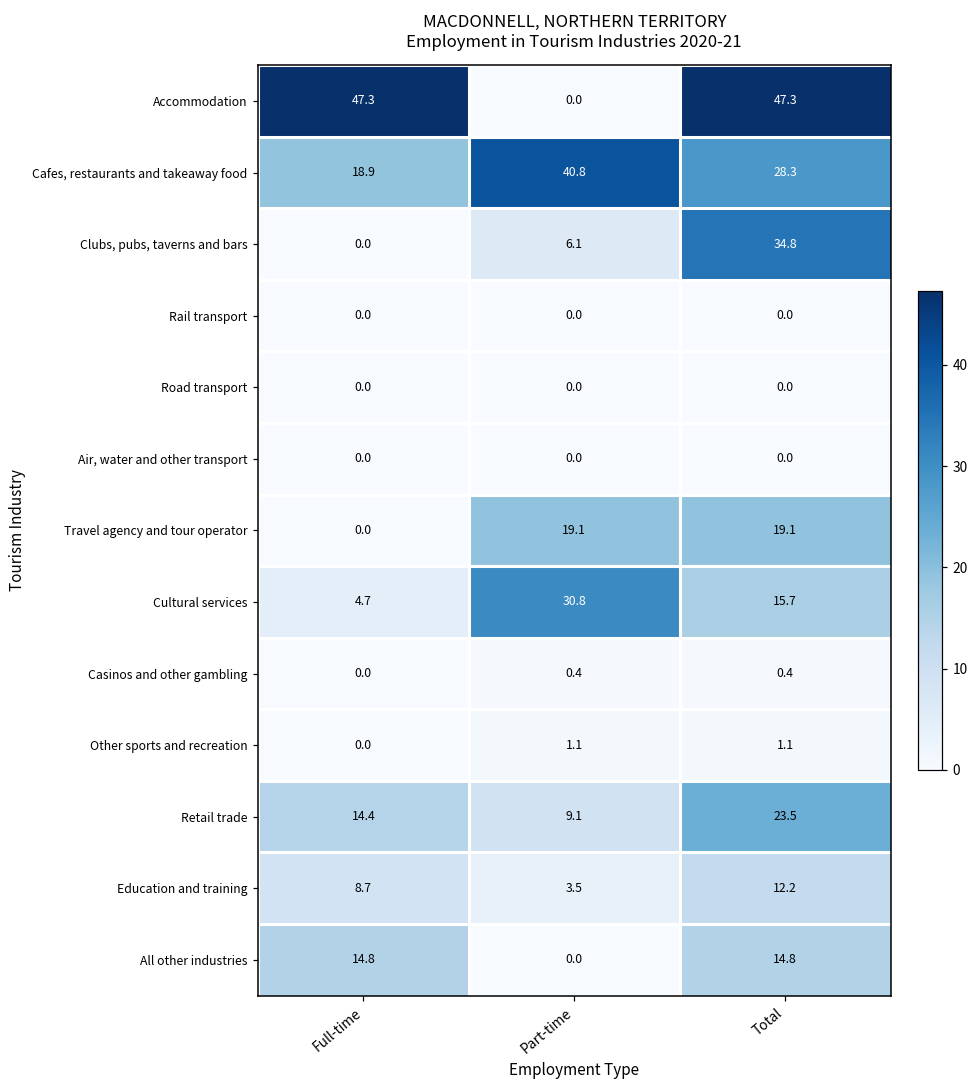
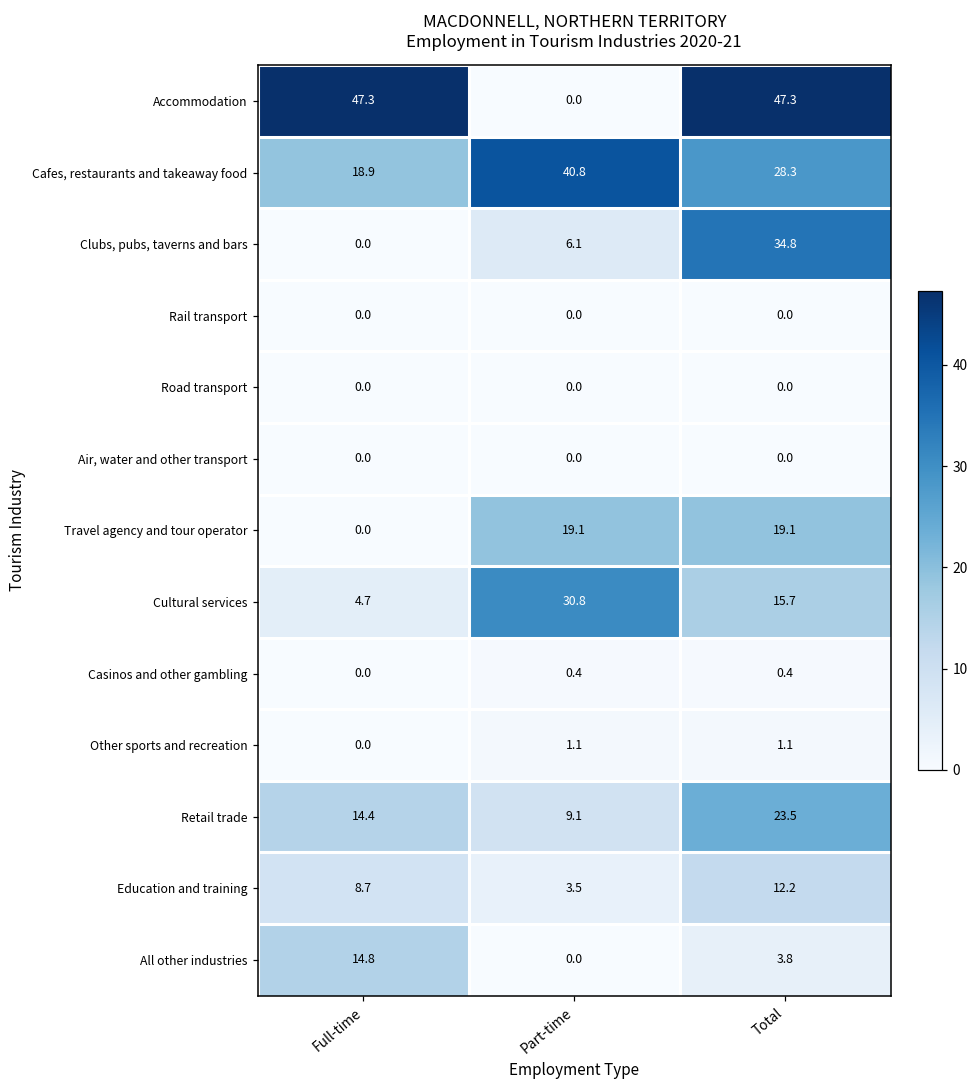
  {
    "Accommodation": {
      "Full-time": 47.3,
      "Part-time": 0.0,
      "Total": 47.3
    },
    "Cafes, restaurants and takeaway food": {
      "Full-time": 18.9,
      "Part-time": 40.8,
      "Total": 28.3
    },
    "Clubs, pubs, taverns and bars": {
      "Full-time": 0.0,
      "Part-time": 6.1,
      "Total": 34.8
    },
    "Rail transport": {
      "Full-time": 0.0,
      "Part-time": 0.0,
      "Total": 0.0
    },
    "Road transport": {
      "Full-time": 0.0,
      "Part-time": 0.0,
      "Total": 0.0
    },
    "Air, water and other transport": {
      "Full-time": 0.0,
      "Part-time": 0.0,
      "Total": 0.0
    },
    "Travel agency and tour operator": {
      "Full-time": 0.0,
      "Part-time": 19.1,
      "Total": 19.1
    },
    "Cultural services": {
      "Full-time": 4.7,
      "Part-time": 30.8,
      "Total": 15.7
    },
    "Casinos and other gambling": {
      "Full-time": 0.0,
      "Part-time": 0.4,
      "Total": 0.4
    },
    "Other sports and recreation": {
      "Full-time": 0.0,
      "Part-time": 1.1,
      "Total": 1.1
    },
    "Retail trade": {
      "Full-time": 14.4,
      "Part-time": 9.1,
      "Total": 23.5
    },
    "Education and training": {
      "Full-time": 8.7,
      "Part-time": 3.5,
      "Total": 12.2
    },
    "All other industries": {
      "Full-time": 14.8,
      "Part-time": 0.0,
-     "Total": 14.8
+     "Total": 3.8
    }
  }
